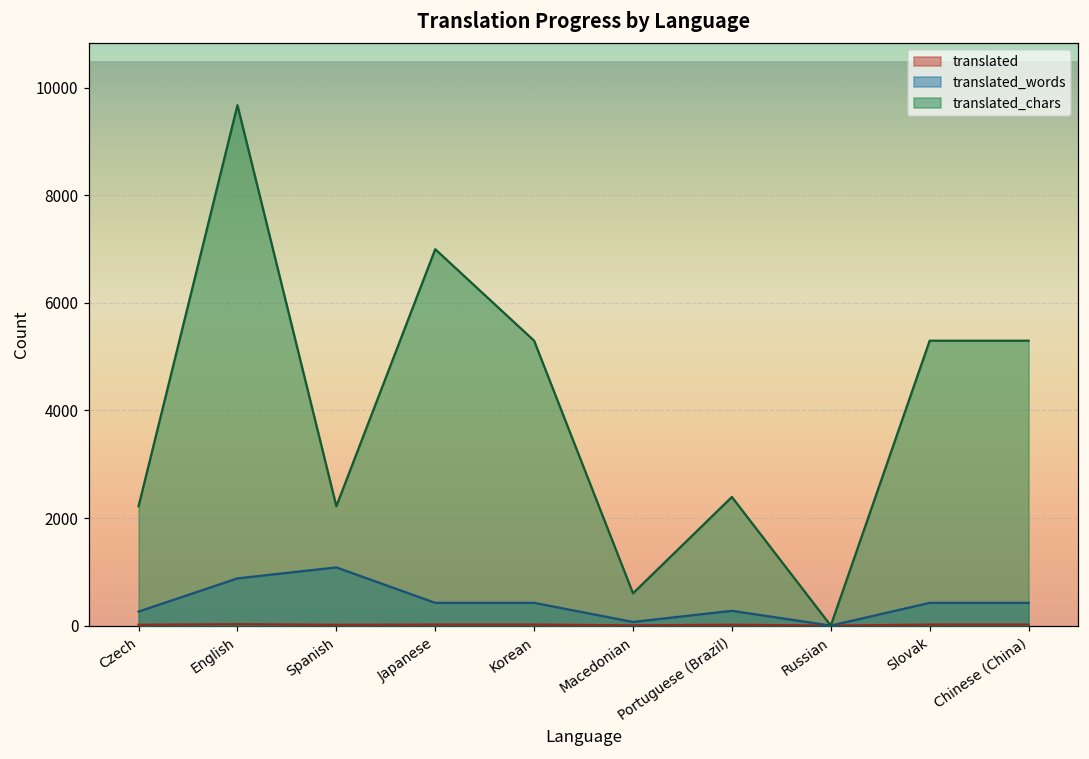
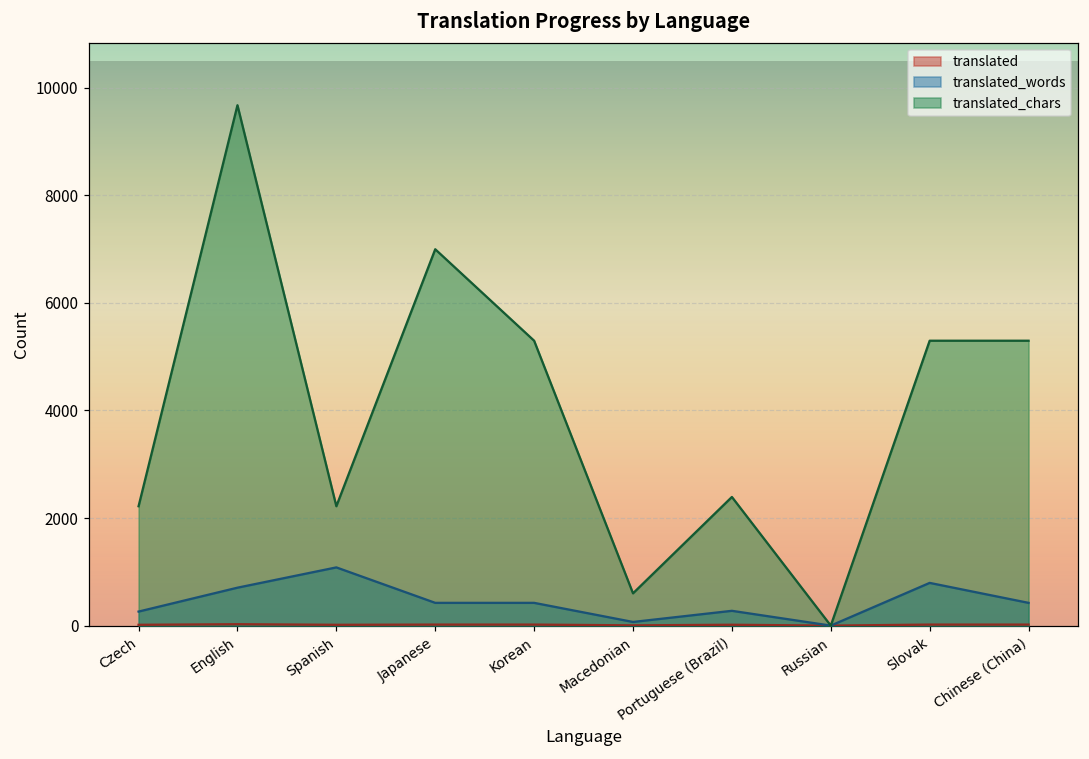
  {
    "translated": {
      "Czech": 0,
      "English": 0,
      "Spanish": 0,
      "Japanese": 0,
      "Korean": 0,
      "Macedonian": 0,
      "Portuguese (Brazil)": 0,
      "Slovak": 0,
      "Chinese (China)": 0
    },
    "translated_words": {
      "Czech": 300,
-     "English": 900,
+     "English": 700,
      "Spanish": 1100,
      "Japanese": 400,
      "Korean": 400,
      "Macedonian": 100,
      "Portuguese (Brazil)": 300,
-     "Slovak": 400,
+     "Slovak": 800,
      "Chinese (China)": 400
    },
    "translated_chars": {
      "Czech": 2200,
      "English": 9700,
      "Spanish": 2200,
      "Japanese": 7000,
      "Korean": 5300,
      "Macedonian": 600,
      "Portuguese (Brazil)": 2400,
      "Slovak": 5300,
      "Chinese (China)": 5300
    }
  }
